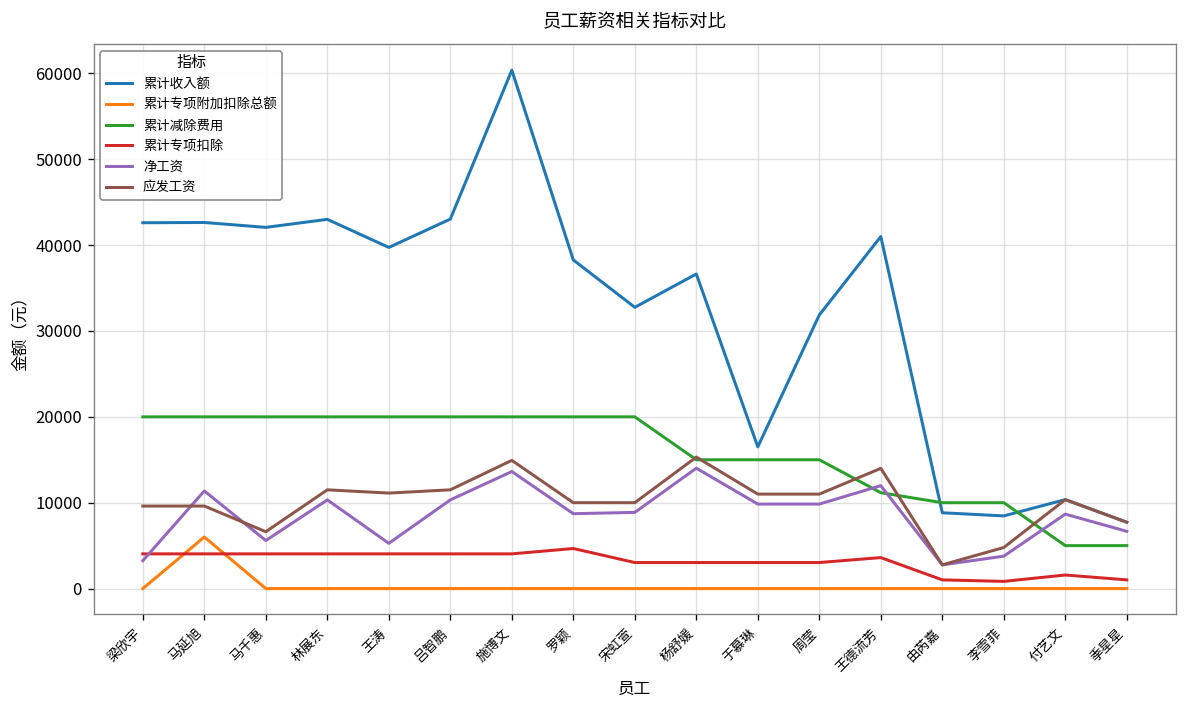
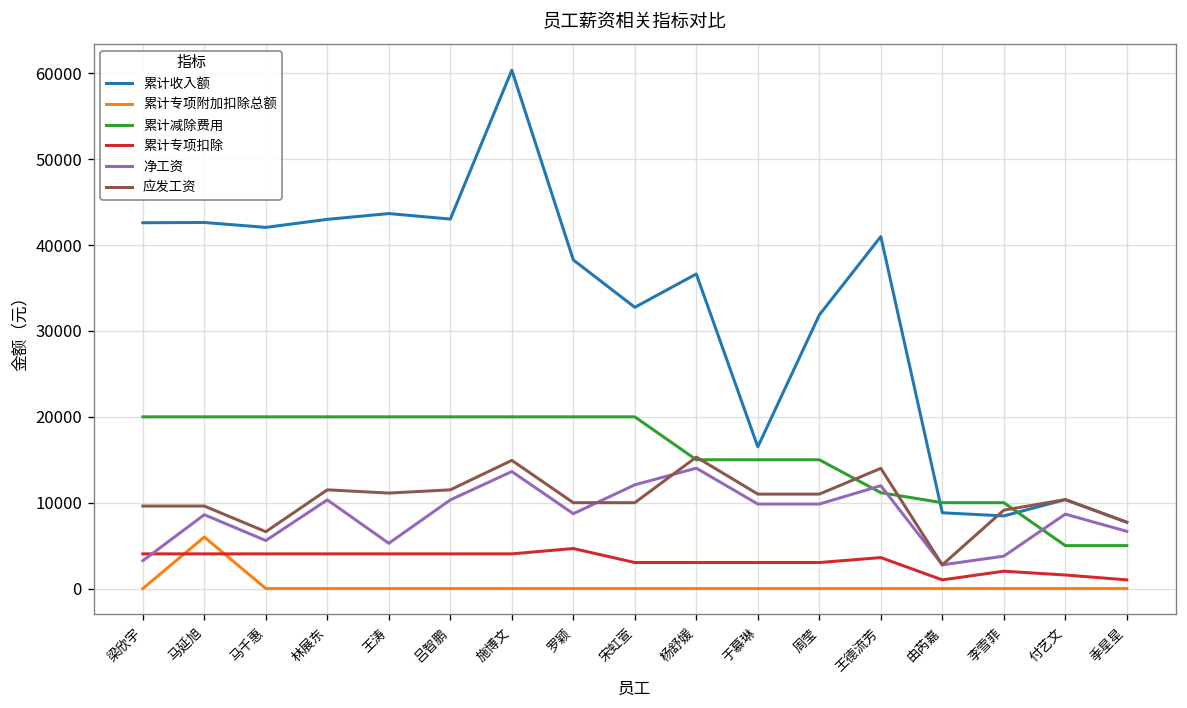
  {
    "累计收入额": {
      "梁欣宇": 43000,
      "马延旭": 43000,
      "马千惠": 42000,
      "林展东": 43000,
-     "王涛": 40000,
+     "王涛": 44000,
      "吕智鹏": 43000,
      "施博文": 60000,
      "罗颖": 38000,
      "宋虹萱": 33000,
      "杨舒媛": 37000,
      "于慕琳": 17000,
      "周莹": 32000,
      "王德流芳": 41000,
      "由芮嘉": 9000,
      "李雪菲": 8000
    },
    "累计专项附加扣除总额": {
      "梁欣宇": 0,
      "马延旭": 6000,
      "马千惠": 0,
      "林展东": 0,
      "王涛": 0,
      "吕智鹏": 0,
      "施博文": 0,
      "罗颖": 0,
      "宋虹萱": 0,
      "杨舒媛": 0,
      "于慕琳": 0,
      "周莹": 0,
      "王德流芳": 0,
      "由芮嘉": 0,
      "李雪菲": 0,
      "付艺文": 0,
      "季星星": 0
    },
    "累计减除费用": {
      "梁欣宇": 20000,
      "马延旭": 20000,
      "马千惠": 20000,
      "林展东": 20000,
      "王涛": 20000,
      "吕智鹏": 20000,
      "施博文": 20000,
      "罗颖": 20000,
      "宋虹萱": 20000,
      "于慕琳": 15000,
      "周莹": 15000,
      "王德流芳": 11000,
      "由芮嘉": 10000,
      "李雪菲": 10000,
      "付艺文": 5000,
      "季星星": 5000
    },
    "累计专项扣除": {
      "梁欣宇": 4000,
      "马延旭": 4000,
      "马千惠": 4000,
      "林展东": 4000,
      "王涛": 4000,
      "吕智鹏": 4000,
      "施博文": 4000,
      "罗颖": 5000,
      "宋虹萱": 3000,
      "杨舒媛": 3000,
      "于慕琳": 3000,
      "周莹": 3000,
      "王德流芳": 4000,
      "由芮嘉": 1000,
-     "李雪菲": 1000,
+     "李雪菲": 2000,
      "付艺文": 2000,
      "季星星": 1000
    },
    "净工资": {
      "梁欣宇": 3000,
-     "马延旭": 11000,
+     "马延旭": 9000,
      "马千惠": 6000,
      "林展东": 10000,
      "王涛": 5000,
      "吕智鹏": 10000,
      "施博文": 14000,
      "罗颖": 9000,
-     "宋虹萱": 9000,
+     "宋虹萱": 12000,
      "杨舒媛": 14000,
      "于慕琳": 10000,
      "周莹": 10000,
      "王德流芳": 12000,
      "李雪菲": 4000,
      "付艺文": 9000,
      "季星星": 7000
    },
    "应发工资": {
      "梁欣宇": 10000,
      "马延旭": 10000,
      "马千惠": 7000,
      "林展东": 12000,
      "王涛": 11000,
      "吕智鹏": 12000,
      "施博文": 15000,
      "罗颖": 10000,
      "宋虹萱": 10000,
      "于慕琳": 11000,
      "周莹": 11000,
      "王德流芳": 14000,
-     "李雪菲": 5000
+     "李雪菲": 9000
    }
  }
